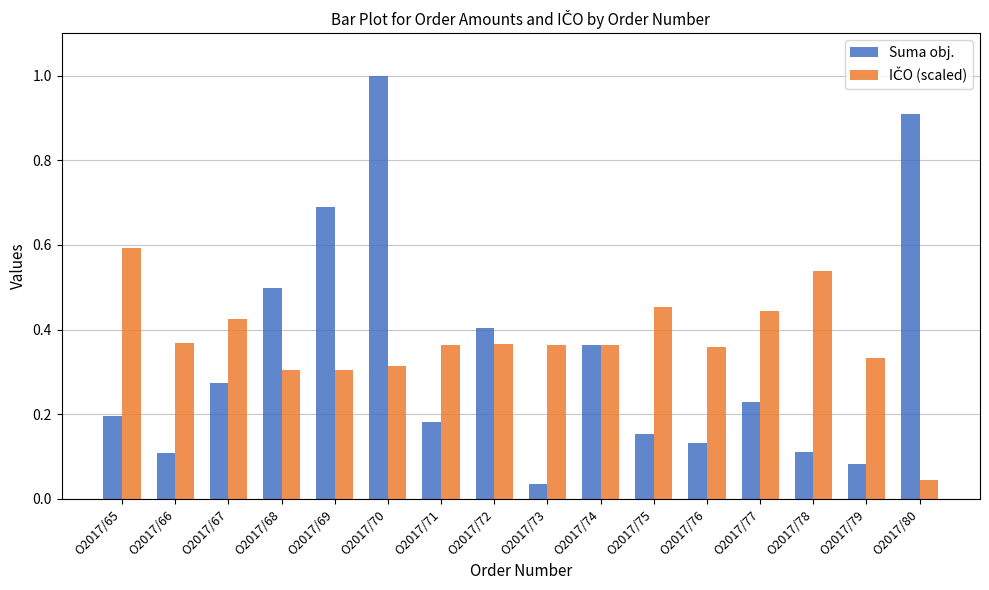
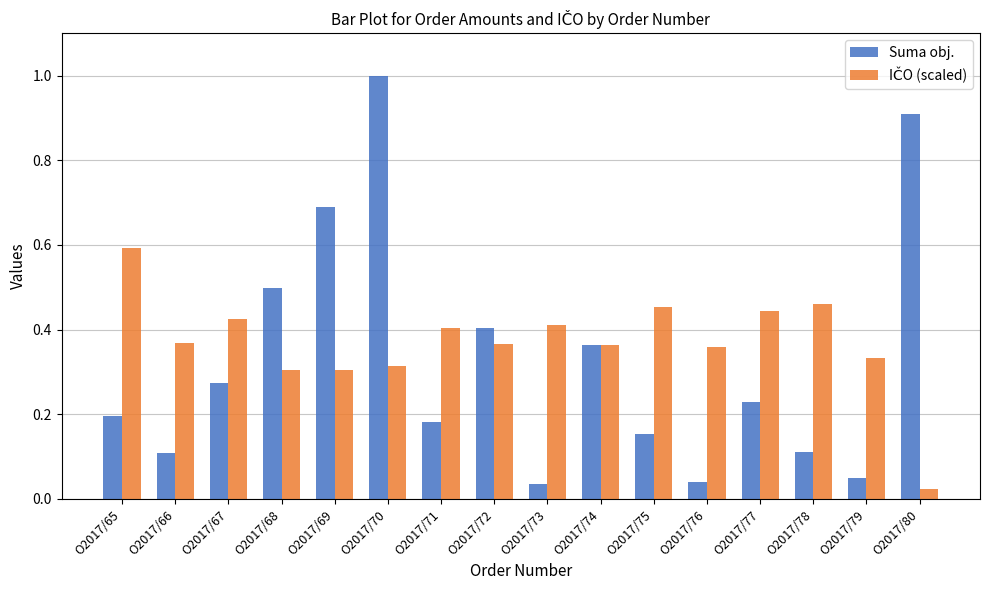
  {
    "Suma obj.": {
      "O2017/65": 0.20,
      "O2017/66": 0.11,
      "O2017/67": 0.27,
      "O2017/68": 0.50,
      "O2017/69": 0.69,
      "O2017/70": 1.00,
      "O2017/71": 0.18,
      "O2017/72": 0.40,
      "O2017/73": 0.03,
      "O2017/74": 0.36,
      "O2017/75": 0.15,
-     "O2017/76": 0.13,
+     "O2017/76": 0.04,
      "O2017/77": 0.23,
      "O2017/78": 0.11,
-     "O2017/79": 0.08,
+     "O2017/79": 0.05,
      "O2017/80": 0.91
    },
    "IČO (scaled)": {
      "O2017/65": 0.59,
      "O2017/66": 0.37,
      "O2017/67": 0.42,
      "O2017/68": 0.30,
      "O2017/69": 0.30,
      "O2017/70": 0.31,
-     "O2017/71": 0.36,
+     "O2017/71": 0.40,
      "O2017/72": 0.37,
-     "O2017/73": 0.36,
+     "O2017/73": 0.41,
      "O2017/74": 0.36,
      "O2017/75": 0.45,
      "O2017/76": 0.36,
      "O2017/77": 0.44,
-     "O2017/78": 0.54,
+     "O2017/78": 0.46,
      "O2017/79": 0.33,
-     "O2017/80": 0.05
+     "O2017/80": 0.02
    }
  }
